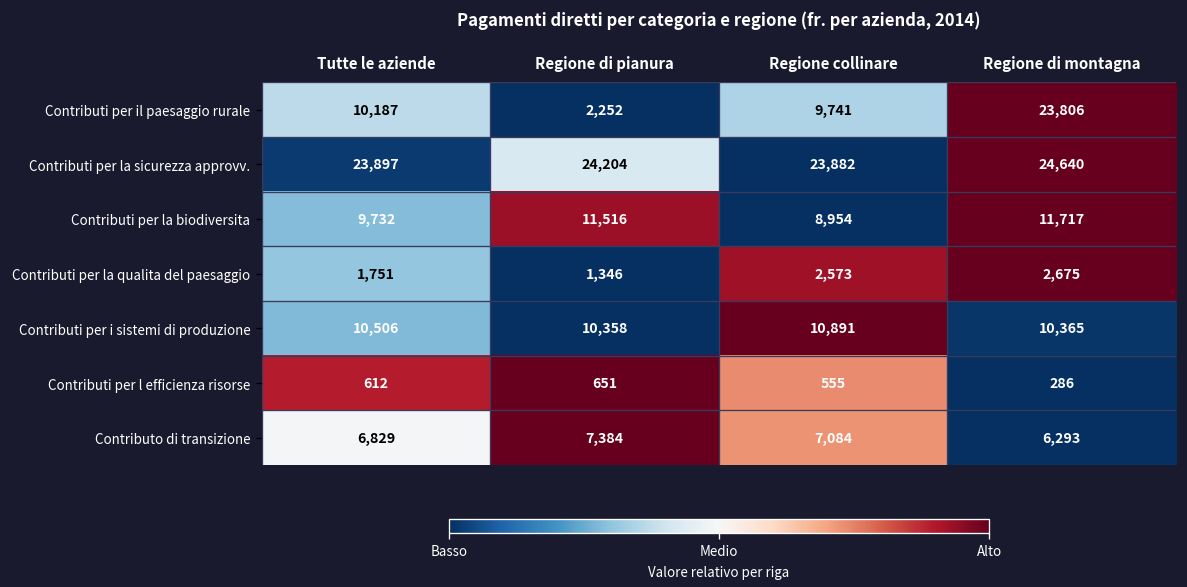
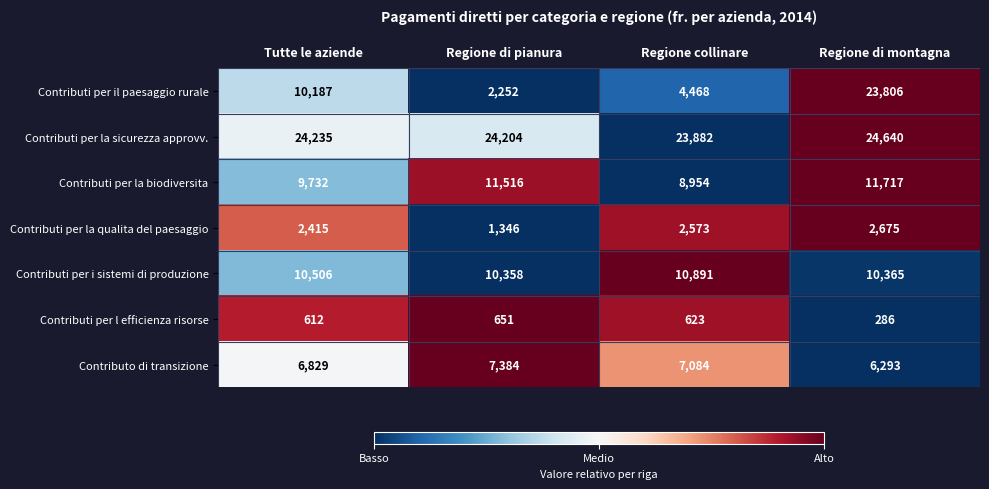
  {
    "Contributi per il paesaggio rurale": {
      "Tutte le aziende": "10,187",
      "Regione di pianura": "2,252",
-     "Regione collinare": "9,741",
+     "Regione collinare": "4,468",
      "Regione di montagna": "23,806"
    },
    "Contributi per la sicurezza approvv.": {
-     "Tutte le aziende": "23,897",
+     "Tutte le aziende": "24,235",
      "Regione di pianura": "24,204",
      "Regione collinare": "23,882",
      "Regione di montagna": "24,640"
    },
    "Contributi per la biodiversita": {
      "Tutte le aziende": "9,732",
      "Regione di pianura": "11,516",
      "Regione collinare": "8,954",
      "Regione di montagna": "11,717"
    },
    "Contributi per la qualita del paesaggio": {
-     "Tutte le aziende": "1,751",
+     "Tutte le aziende": "2,415",
      "Regione di pianura": "1,346",
      "Regione collinare": "2,573",
      "Regione di montagna": "2,675"
    },
    "Contributi per i sistemi di produzione": {
      "Tutte le aziende": "10,506",
      "Regione di pianura": "10,358",
      "Regione collinare": "10,891",
      "Regione di montagna": "10,365"
    },
    "Contributi per l efficienza risorse": {
      "Tutte le aziende": "612",
      "Regione di pianura": "651",
-     "Regione collinare": "555",
+     "Regione collinare": "623",
      "Regione di montagna": "286"
    },
    "Contributo di transizione": {
      "Tutte le aziende": "6,829",
      "Regione di pianura": "7,384",
      "Regione collinare": "7,084",
      "Regione di montagna": "6,293"
    }
  }
